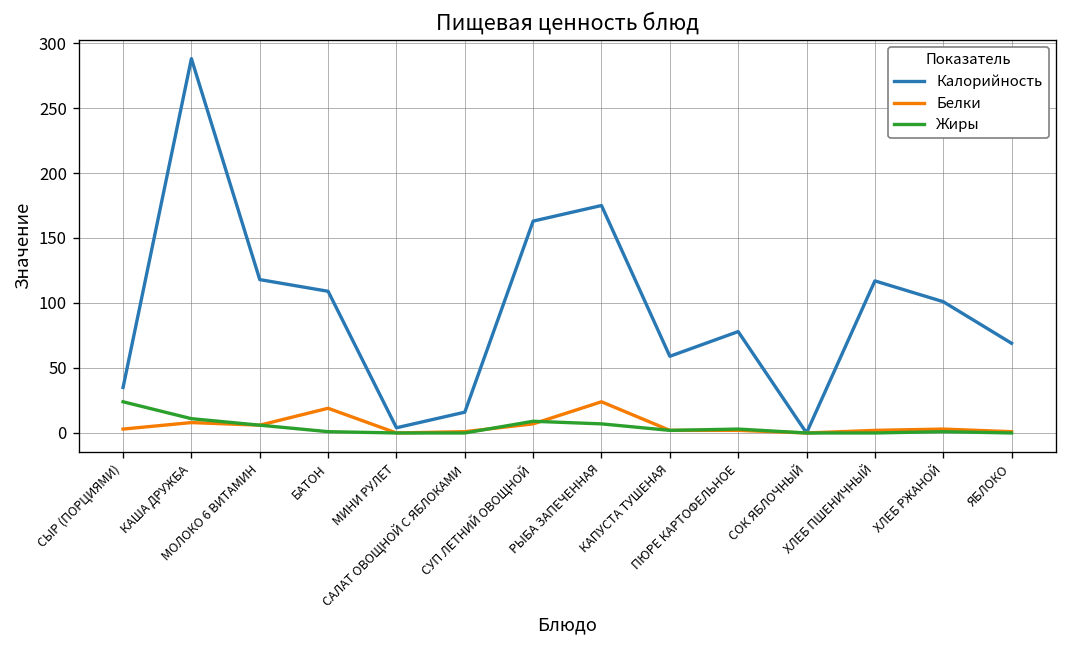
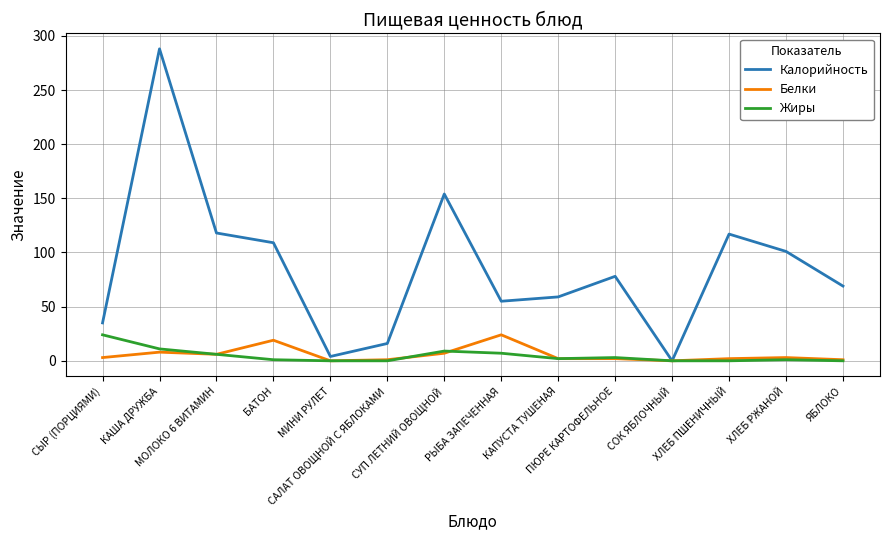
  {
    "Калорийность": {
      "СЫР (ПОРЦИЯМИ)": 35,
      "КАША ДРУЖБА": 288,
      "МОЛОКО 6 ВИТАМИН": 118,
      "БАТОН": 109,
      "МИНИ РУЛЕТ": 4,
      "САЛАТ ОВОЩНОЙ С ЯБЛОКАМИ": 16,
-     "СУП ЛЕТНИЙ ОВОЩНОЙ": 163,
-     "РЫБА ЗАПЕЧЕННАЯ": 175,
+     "СУП ЛЕТНИЙ ОВОЩНОЙ": 154,
+     "РЫБА ЗАПЕЧЕННАЯ": 55,
      "КАПУСТА ТУШЕНАЯ": 59,
      "ПЮРЕ КАРТОФЕЛЬНОЕ": 78,
      "ХЛЕБ ПШЕНИЧНЫЙ": 117,
      "ХЛЕБ РЖАНОЙ": 101,
      "ЯБЛОКО": 69
    },
    "Белки": {
      "СЫР (ПОРЦИЯМИ)": 3,
      "КАША ДРУЖБА": 8,
      "БАТОН": 19,
      "РЫБА ЗАПЕЧЕННАЯ": 24
    },
    "Жиры": {
      "СЫР (ПОРЦИЯМИ)": 24,
      "КАША ДРУЖБА": 11,
      "БАТОН": 1,
      "РЫБА ЗАПЕЧЕННАЯ": 7
    }
  }
